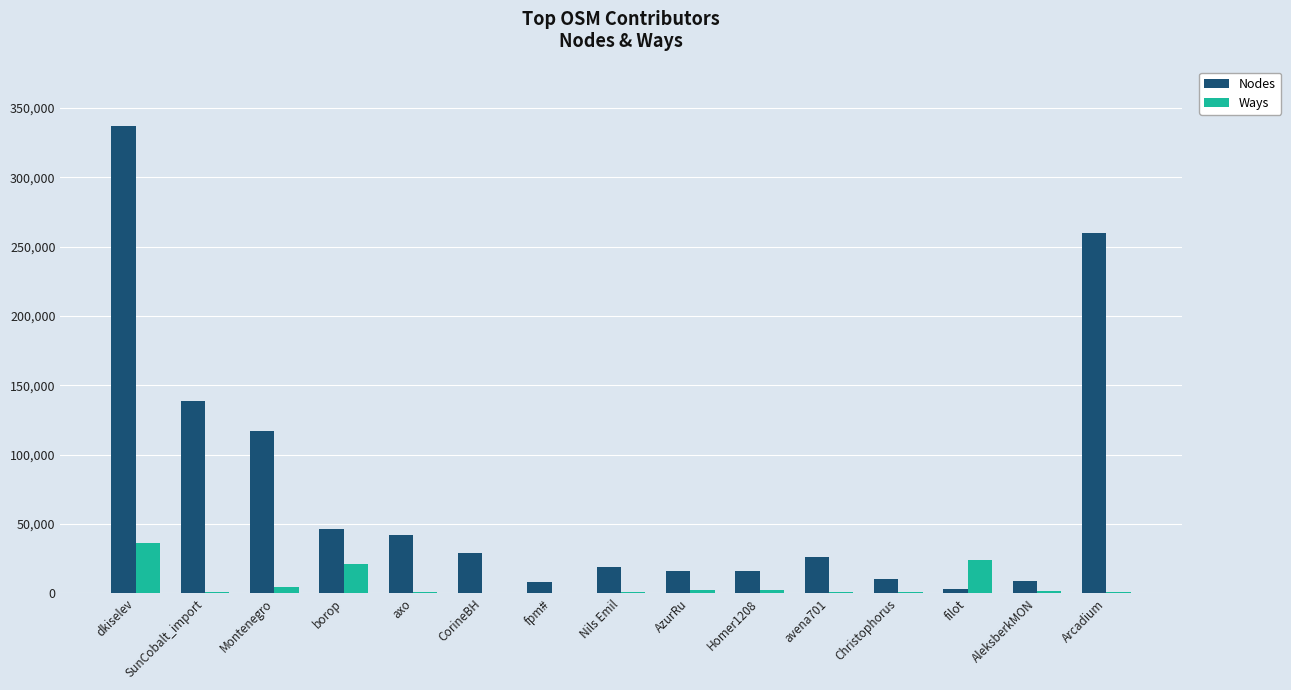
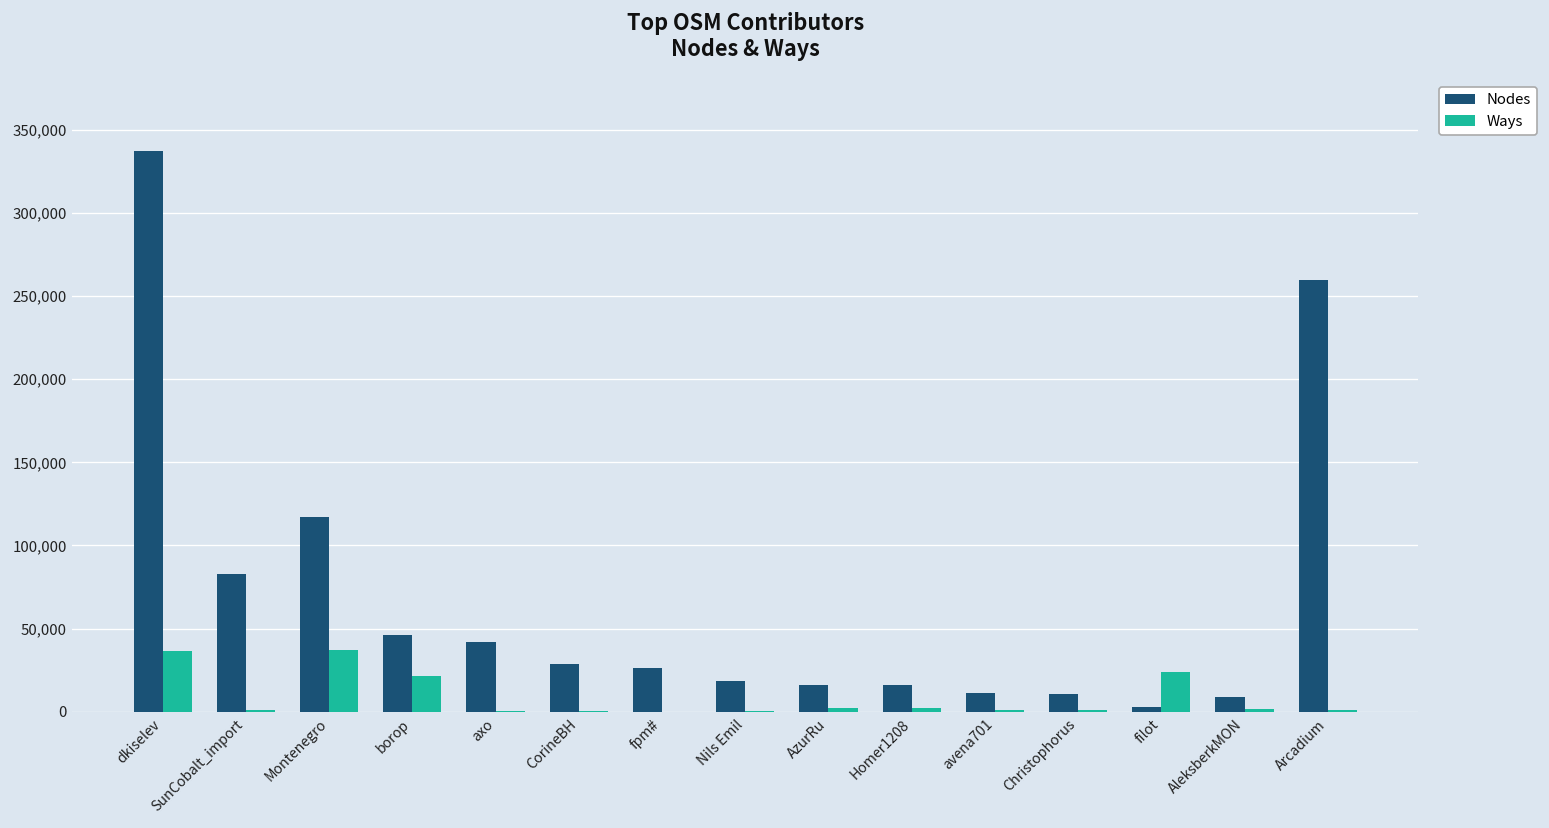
  {
    "Nodes": {
      "dkiselev": "337,000",
-     "SunCobalt_import": "138,000",
+     "SunCobalt_import": "83,000",
      "Montenegro": "117,000",
      "borop": "46,000",
      "axo": "42,000",
      "CorineBH": "29,000",
-     "fpm#": "8,000",
+     "fpm#": "26,000",
      "Nils Emil": "19,000",
      "AzurRu": "16,000",
      "Homer1208": "16,000",
-     "avena701": "26,000",
+     "avena701": "11,000",
      "Christophorus": "10,000",
      "filot": "3,000",
      "AleksberkMON": "9,000",
      "Arcadium": "260,000"
    },
    "Ways": {
      "dkiselev": "36,000",
-     "Montenegro": "4,000",
+     "Montenegro": "37,000",
      "borop": "21,000",
      "AzurRu": "2,000",
      "Homer1208": "2,000",
      "filot": "24,000"
    }
  }
